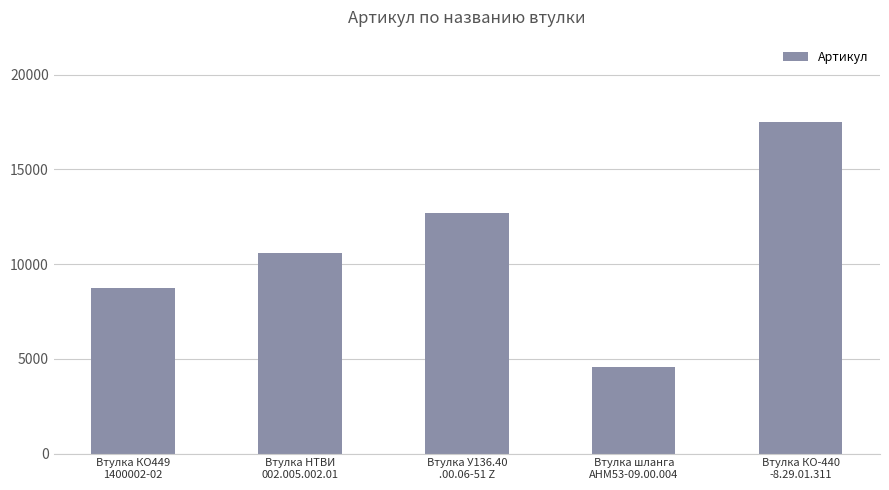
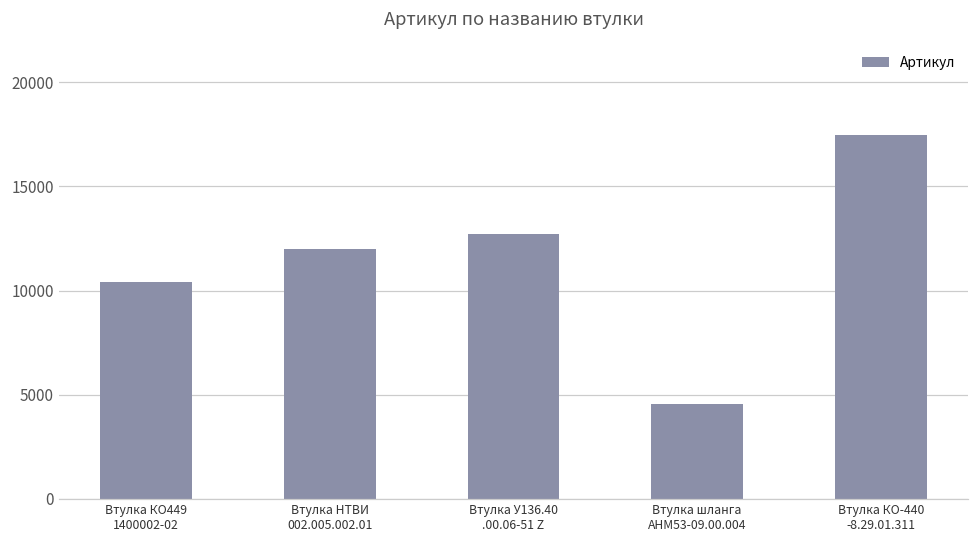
  {
-   "Втулка КО449 1400002-02": 8700,
-   "Втулка НТВИ 002.005.002.01": 10600,
+   "Втулка КО449 1400002-02": 10400,
+   "Втулка НТВИ 002.005.002.01": 12000,
    "Втулка У136.40 .00.06-51 Z": 12700,
    "Втулка шланга АНМ53-09.00.004": 4500,
    "Втулка КО-440 -8.29.01.311": 17500
  }
